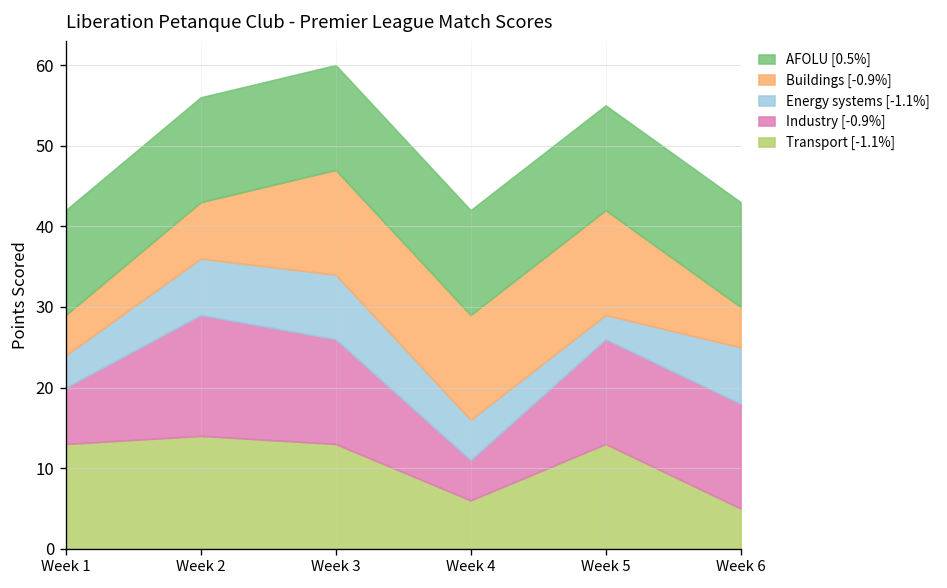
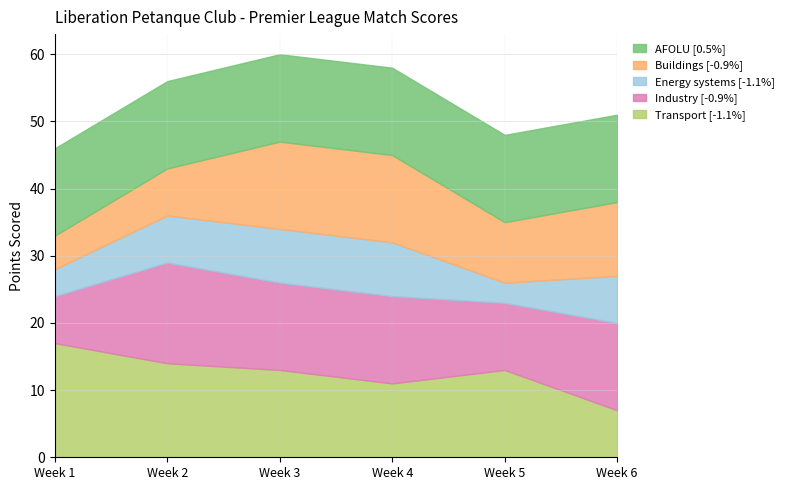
  {
    "Transport [-1.1%]": {
-     "Week 1": 13,
+     "Week 1": 17,
      "Week 2": 14,
      "Week 3": 13,
-     "Week 4": 6,
+     "Week 4": 11,
      "Week 5": 13,
-     "Week 6": 5
+     "Week 6": 7
    },
    "Industry [-0.9%]": {
      "Week 1": 7,
      "Week 2": 15,
      "Week 3": 13,
-     "Week 4": 5,
-     "Week 5": 13,
+     "Week 4": 13,
+     "Week 5": 10,
      "Week 6": 13
    },
    "Energy systems [-1.1%]": {
      "Week 1": 4,
      "Week 2": 7,
      "Week 3": 8,
-     "Week 4": 5,
+     "Week 4": 8,
      "Week 5": 3,
      "Week 6": 7
    },
    "Buildings [-0.9%]": {
      "Week 1": 5,
      "Week 2": 7,
      "Week 3": 13,
      "Week 4": 13,
-     "Week 5": 13,
-     "Week 6": 5
+     "Week 5": 9,
+     "Week 6": 11
    },
    "AFOLU [0.5%]": {
      "Week 1": 13,
      "Week 2": 13,
      "Week 3": 13,
      "Week 4": 13,
      "Week 5": 13,
      "Week 6": 13
    }
  }
